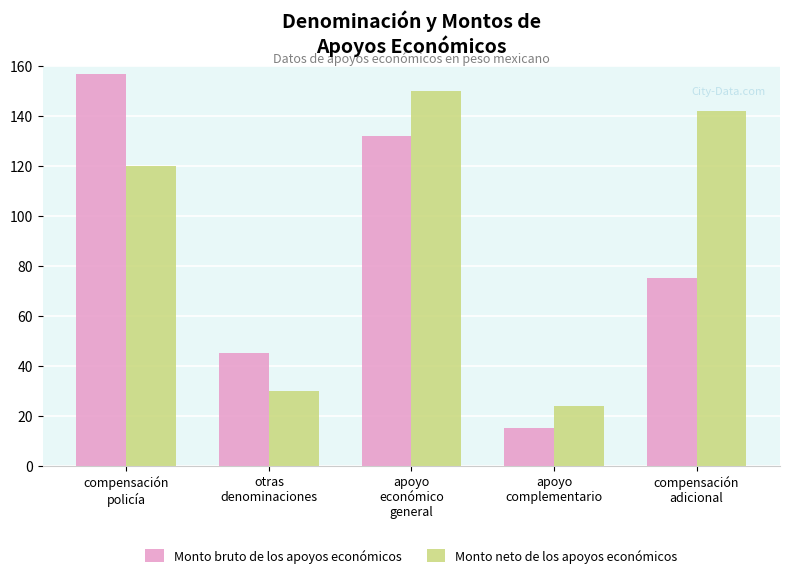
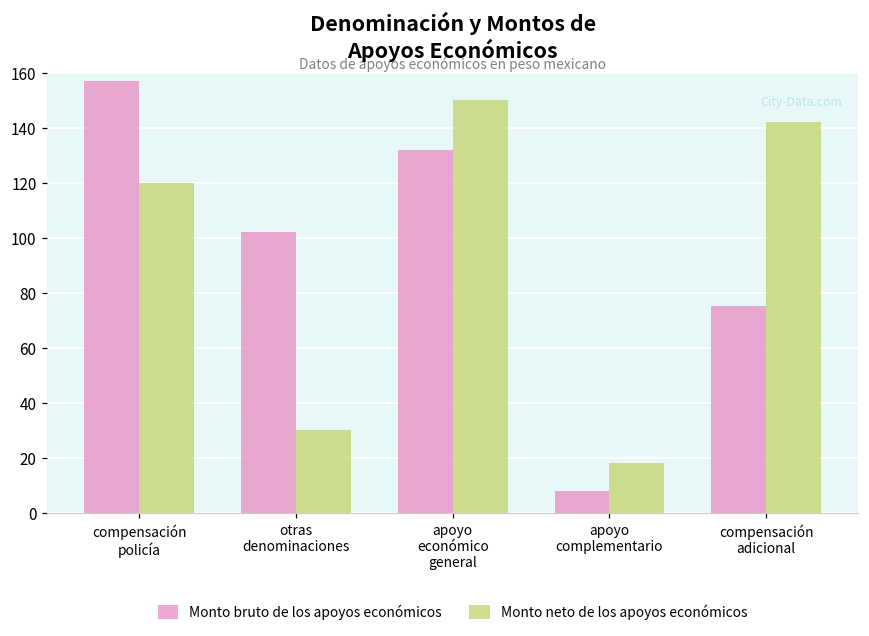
  {
    "Monto bruto de los apoyos económicos": {
      "compensación policía": 157,
-     "otras denominaciones": 45,
+     "otras denominaciones": 102,
      "apoyo económico general": 132,
-     "apoyo complementario": 15,
+     "apoyo complementario": 8,
      "compensación adicional": 75
    },
    "Monto neto de los apoyos económicos": {
      "compensación policía": 120,
      "otras denominaciones": 30,
      "apoyo económico general": 150,
-     "apoyo complementario": 24,
+     "apoyo complementario": 18,
      "compensación adicional": 142
    }
  }
